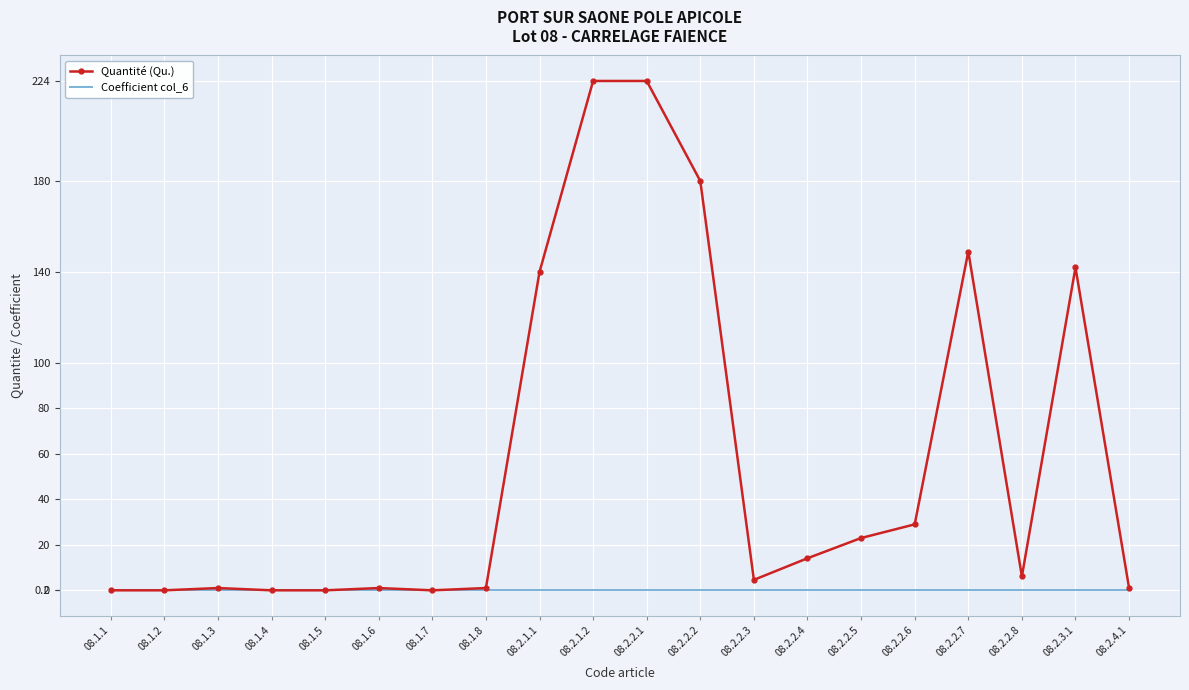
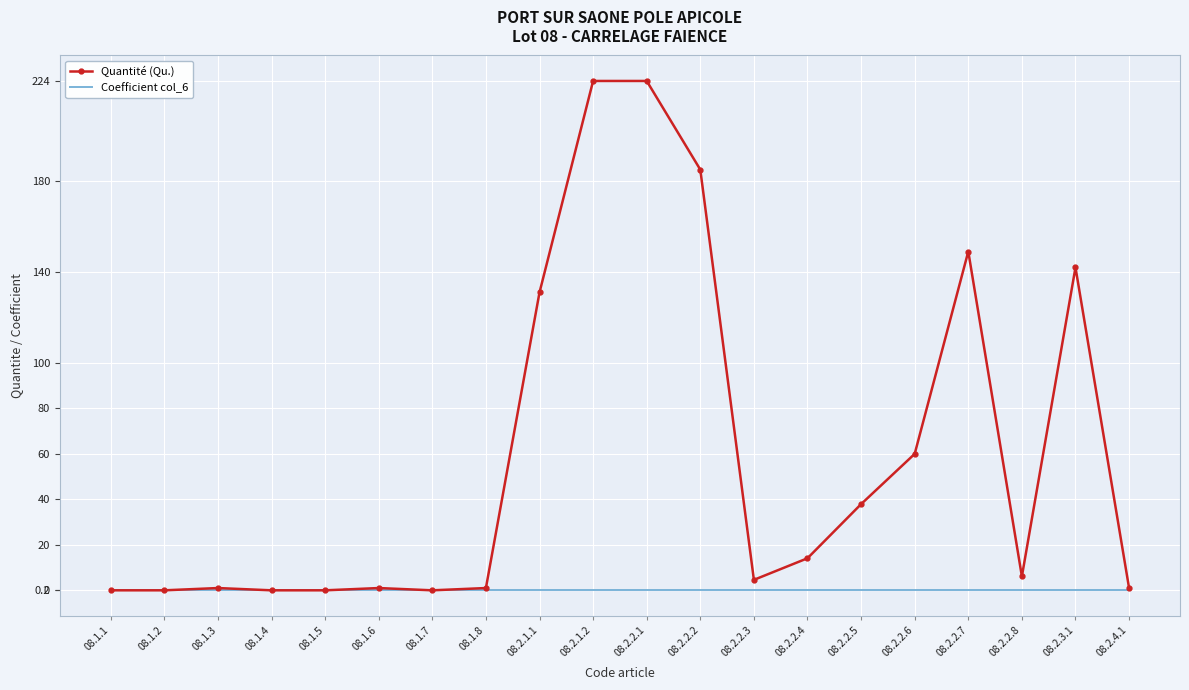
  {
    "Quantité (Qu.)": {
-     "08.2.1.1": 140,
+     "08.2.1.1": 131,
      "08.2.1.2": 224,
      "08.2.2.1": 224,
-     "08.2.2.2": 180,
+     "08.2.2.2": 185,
      "08.2.2.3": 5,
      "08.2.2.4": 14,
-     "08.2.2.5": 23,
-     "08.2.2.6": 29,
+     "08.2.2.5": 38,
+     "08.2.2.6": 60,
      "08.2.2.7": 149,
      "08.2.2.8": 6,
      "08.2.3.1": 142
    },
    "Coefficient col_6": {
      "08.2.1.1": 0,
      "08.2.1.2": 0,
      "08.2.2.1": 0,
      "08.2.2.2": 0,
      "08.2.2.3": 0,
      "08.2.2.4": 0,
      "08.2.2.5": 0,
      "08.2.2.6": 0,
      "08.2.2.7": 0,
      "08.2.2.8": 0,
      "08.2.3.1": 0
    }
  }
